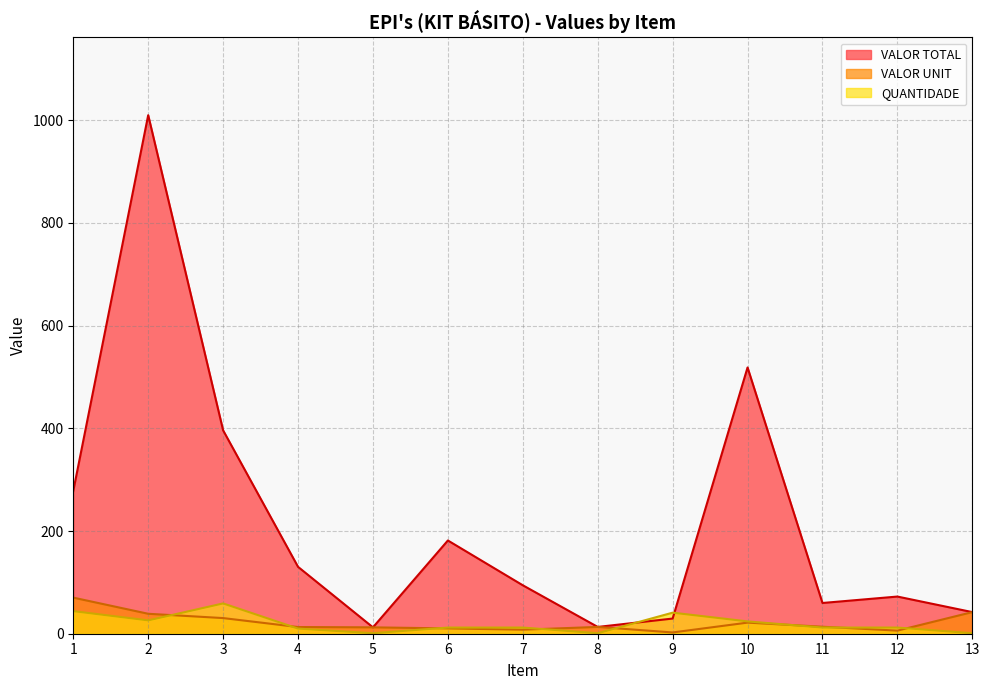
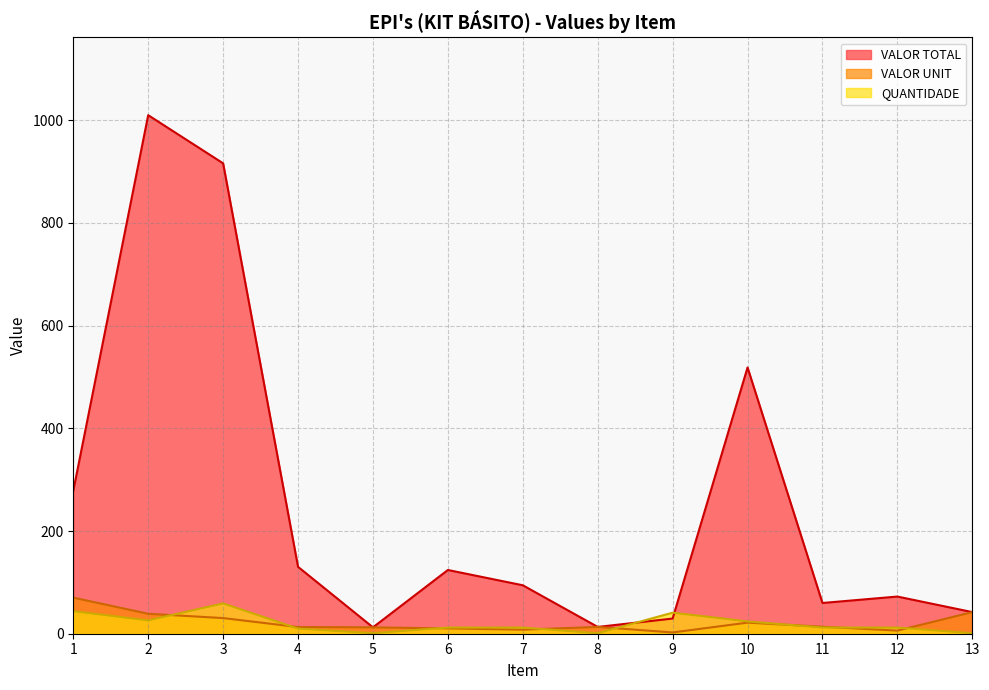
  {
    "VALOR TOTAL": {
      "1": 280,
      "2": 1010,
-     "3": 400,
+     "3": 920,
      "4": 130,
-     "6": 180,
+     "6": 120,
      "7": 90,
      "9": 30,
      "10": 520,
      "11": 60,
      "12": 70
    },
    "VALOR UNIT": {
      "1": 70,
      "2": 40,
      "3": 30,
      "9": 0,
      "12": 10
    },
    "QUANTIDADE": {
      "1": 40,
      "2": 30,
      "3": 60,
      "5": 0,
      "8": 0,
      "9": 40,
      "12": 10,
      "13": 0
    }
  }
